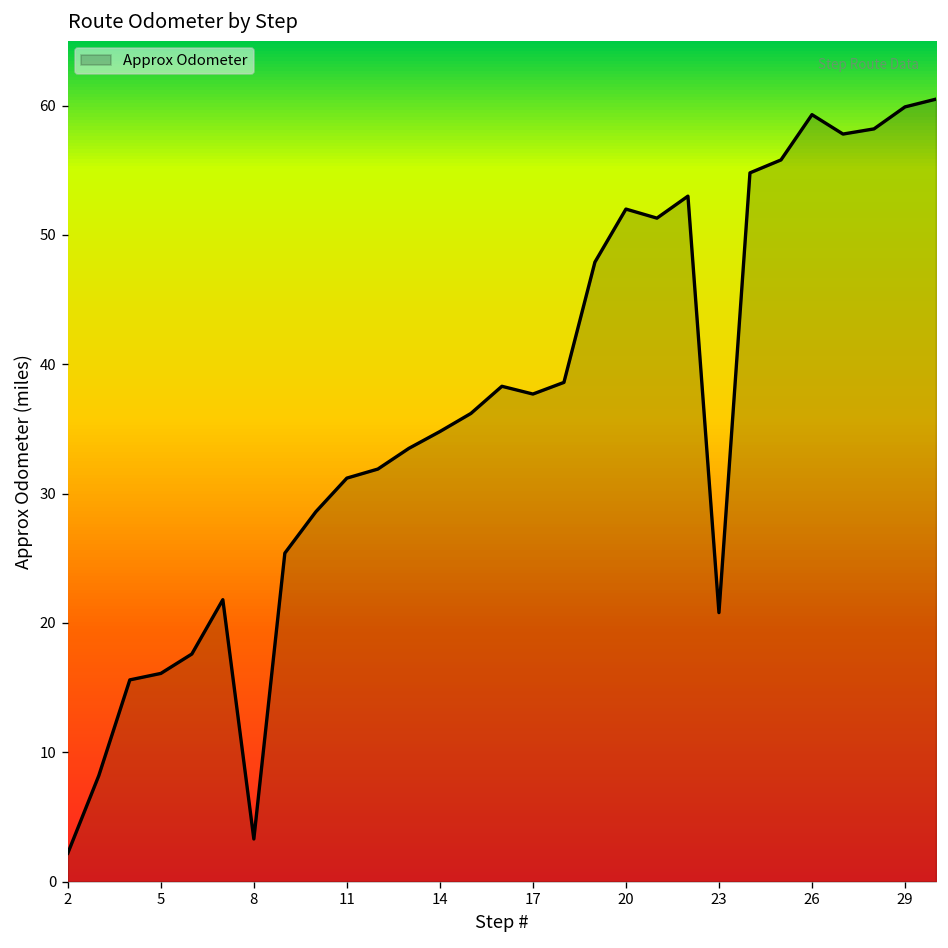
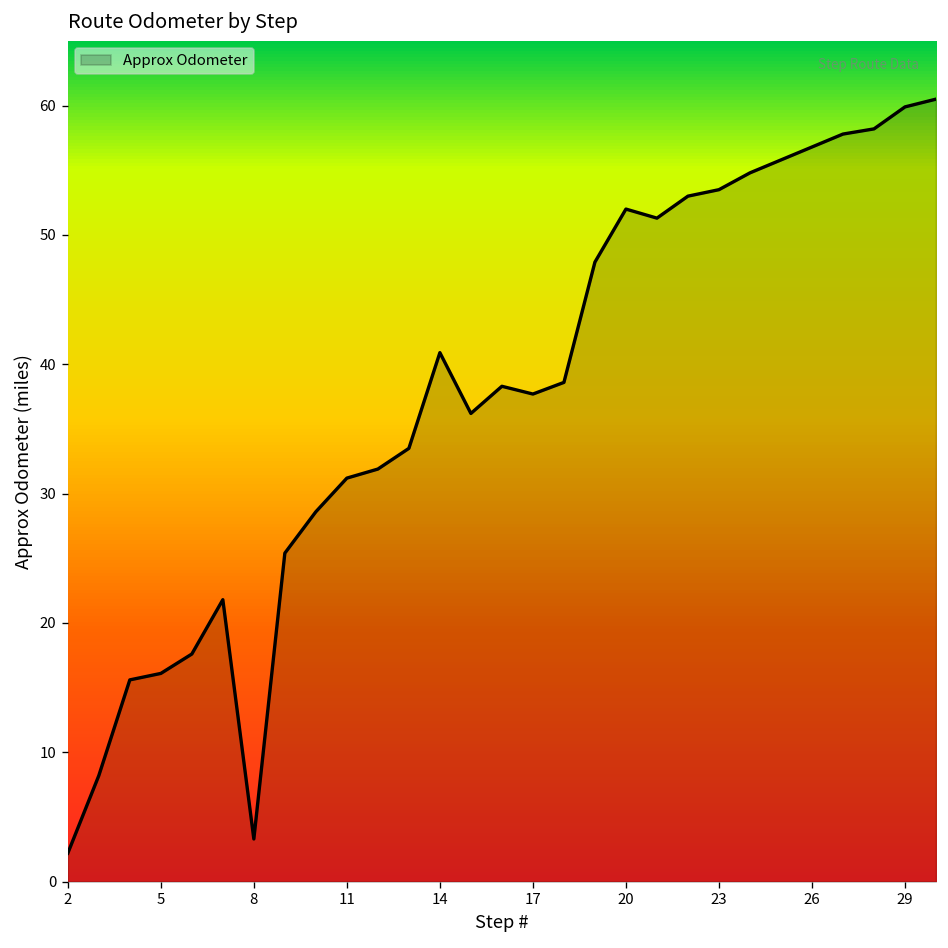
  {
    "2": 2.2,
    "5": 16.1,
    "8": 3.3,
    "11": 31.2,
-   "14": 34.8,
+   "14": 40.9,
    "17": 37.7,
    "20": 52.0,
-   "23": 20.8,
-   "26": 59.3,
+   "23": 53.5,
+   "26": 56.8,
    "29": 59.9
  }
